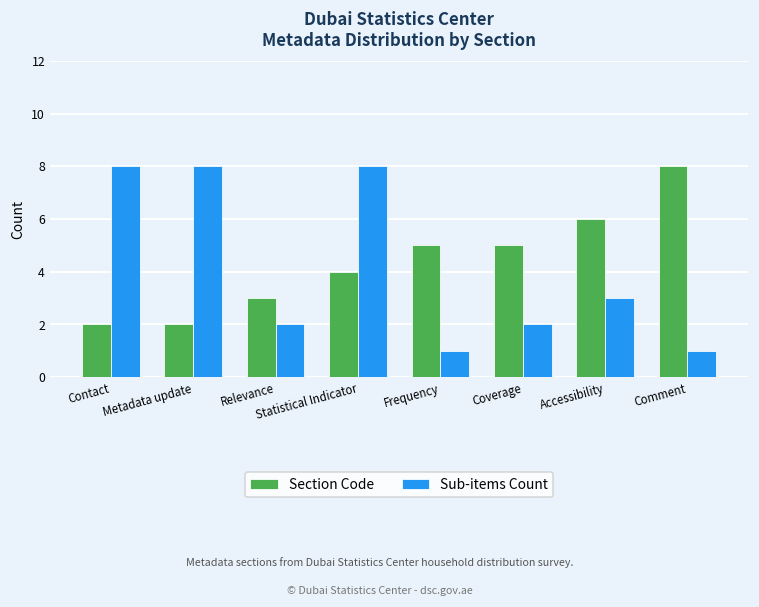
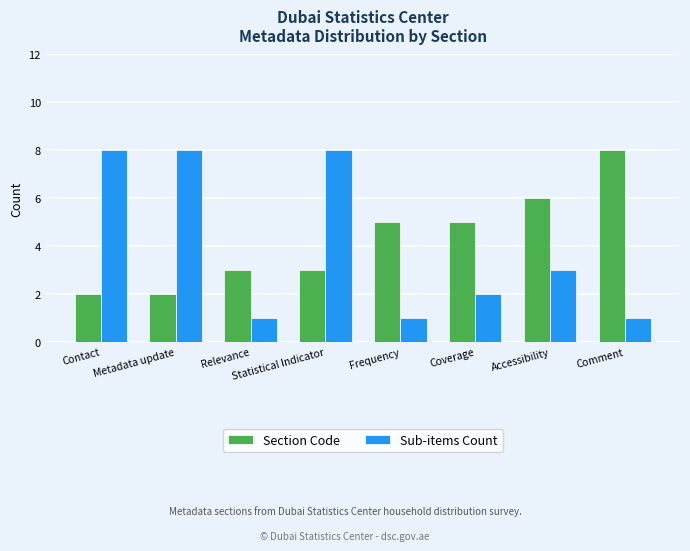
  {
    "Section Code": {
      "Contact": 2,
      "Metadata update": 2,
      "Relevance": 3,
-     "Statistical Indicator": 4,
+     "Statistical Indicator": 3,
      "Frequency": 5,
      "Coverage": 5,
      "Accessibility": 6,
      "Comment": 8
    },
    "Sub-items Count": {
      "Contact": 8,
      "Metadata update": 8,
-     "Relevance": 2,
+     "Relevance": 1,
      "Statistical Indicator": 8,
      "Frequency": 1,
      "Coverage": 2,
      "Accessibility": 3,
      "Comment": 1
    }
  }
